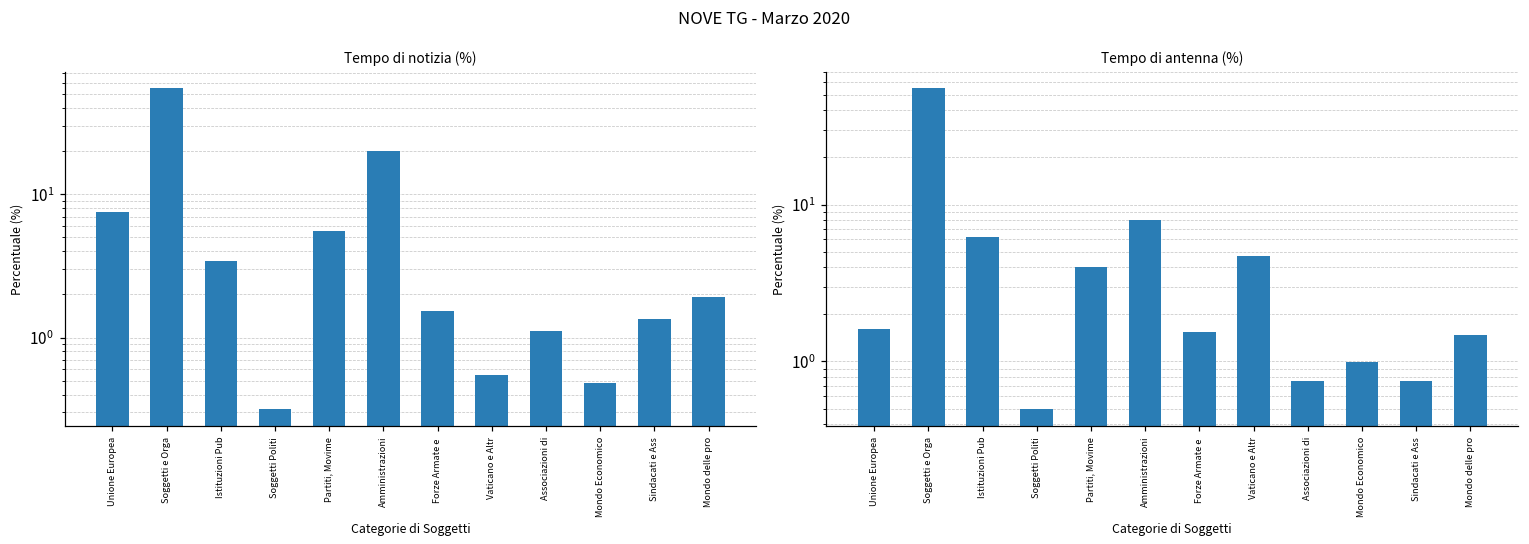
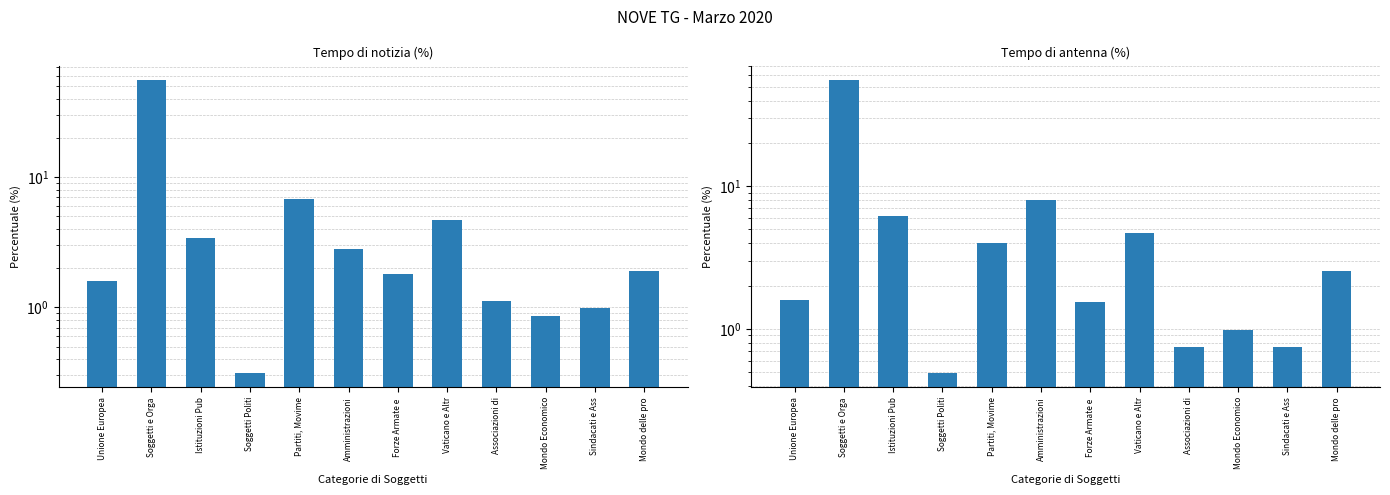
  {
    "Tempo di notizia (%)": {
-     "Unione Europea": 8,
+     "Unione Europea": 1.6,
      "Soggetti e Orga": 56,
      "Istituzioni Pub": 3.4,
      "Soggetti Politi": 0.31,
-     "Partiti, Movime": 5.5,
-     "Amministrazioni": 20,
-     "Forze Armate e": 1.5,
-     "Vaticano e Altr": 0.55,
+     "Partiti, Movime": 7,
+     "Amministrazioni": 2.8,
+     "Forze Armate e": 1.8,
+     "Vaticano e Altr": 4.7,
      "Associazioni di": 1.1,
-     "Mondo Economico": 0.48,
-     "Sindacati e Ass": 1.3,
+     "Mondo Economico": 0.9,
+     "Sindacati e Ass": 1.0,
      "Mondo delle pro": 1.9
    },
    "Tempo di antenna (%)": {
      "Unione Europea": 1.6,
      "Soggetti e Orga": 56,
      "Istituzioni Pub": 6.2,
      "Soggetti Politi": 0.5,
      "Partiti, Movime": 4.0,
      "Amministrazioni": 8,
      "Forze Armate e": 1.5,
      "Vaticano e Altr": 4.7,
      "Associazioni di": 0.8,
      "Mondo Economico": 1.0,
      "Sindacati e Ass": 0.8,
-     "Mondo delle pro": 1.5
+     "Mondo delle pro": 2.5
    }
  }
